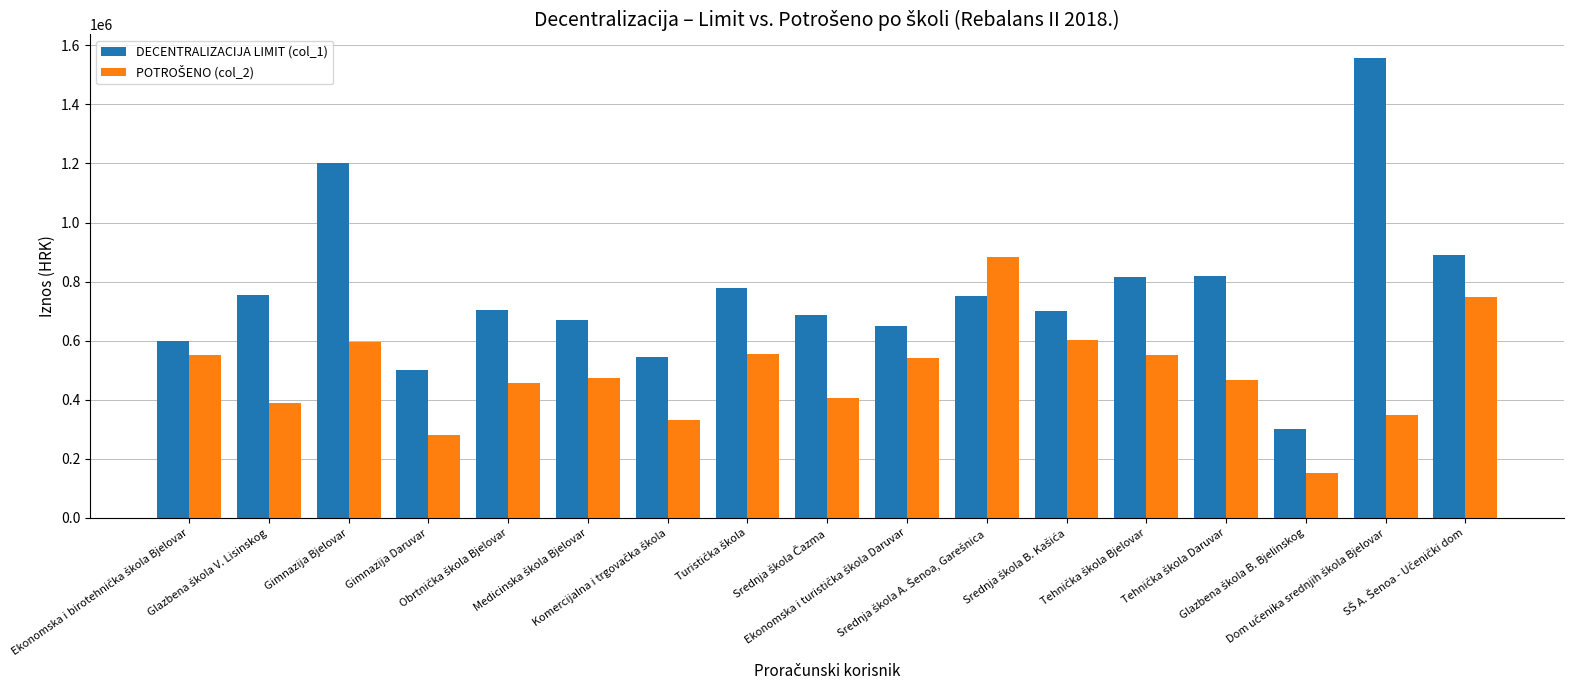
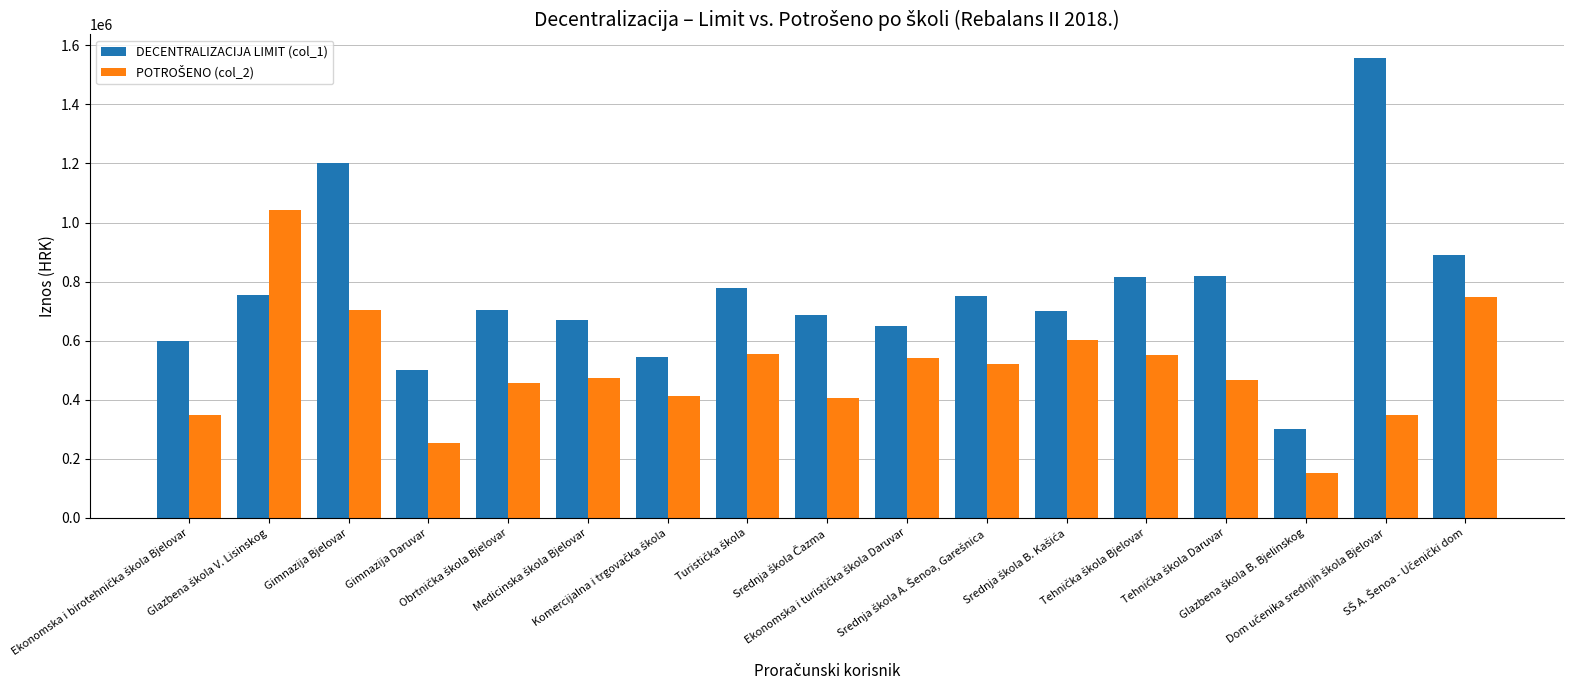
  {
    "DECENTRALIZACIJA LIMIT (col_1)": {
      "Ekonomska i birotehnička škola Bjelovar": 600000,
      "Glazbena škola V. Lisinskog": 760000,
      "Gimnazija Bjelovar": 1200000,
      "Gimnazija Daruvar": 500000,
      "Obrtnička škola Bjelovar": 710000,
      "Medicinska škola Bjelovar": 670000,
      "Komercijalna i trgovačka škola": 550000,
      "Turistička škola": 780000,
      "Srednja škola Čazma": 690000,
      "Ekonomska i turistička škola Daruvar": 650000,
      "Srednja škola A. Šenoa, Garešnica": 750000,
      "Srednja škola B. Kašića": 700000,
      "Tehnička škola Bjelovar": 820000,
      "Tehnička škola Daruvar": 820000,
      "Glazbena škola B. Bjelinskog": 300000,
      "Dom učenika srednjih škola Bjelovar": 1560000,
      "SŠ A. Šenoa - Učenički dom": 890000
    },
    "POTROŠENO (col_2)": {
-     "Ekonomska i birotehnička škola Bjelovar": 550000,
-     "Glazbena škola V. Lisinskog": 390000,
-     "Gimnazija Bjelovar": 600000,
-     "Gimnazija Daruvar": 280000,
+     "Ekonomska i birotehnička škola Bjelovar": 350000,
+     "Glazbena škola V. Lisinskog": 1040000,
+     "Gimnazija Bjelovar": 710000,
+     "Gimnazija Daruvar": 250000,
      "Obrtnička škola Bjelovar": 460000,
      "Medicinska škola Bjelovar": 470000,
-     "Komercijalna i trgovačka škola": 330000,
+     "Komercijalna i trgovačka škola": 410000,
      "Turistička škola": 550000,
      "Srednja škola Čazma": 410000,
      "Ekonomska i turistička škola Daruvar": 540000,
-     "Srednja škola A. Šenoa, Garešnica": 880000,
+     "Srednja škola A. Šenoa, Garešnica": 520000,
      "Srednja škola B. Kašića": 600000,
      "Tehnička škola Bjelovar": 550000,
      "Tehnička škola Daruvar": 470000,
      "Glazbena škola B. Bjelinskog": 150000,
      "Dom učenika srednjih škola Bjelovar": 350000,
      "SŠ A. Šenoa - Učenički dom": 750000
    }
  }
